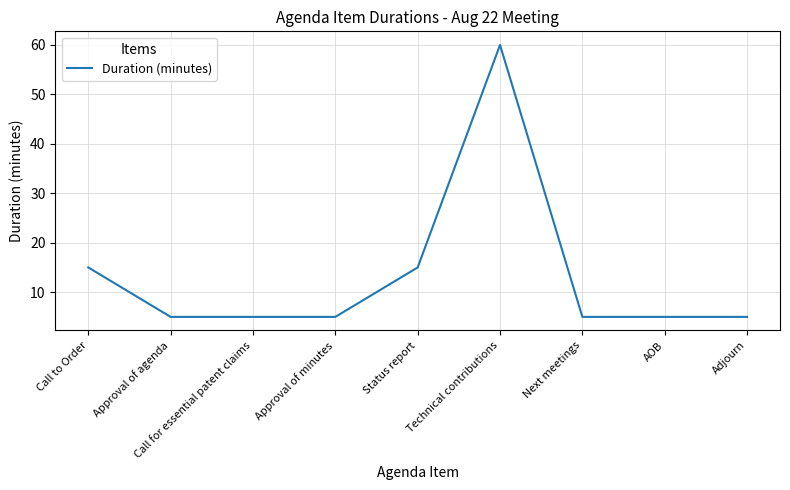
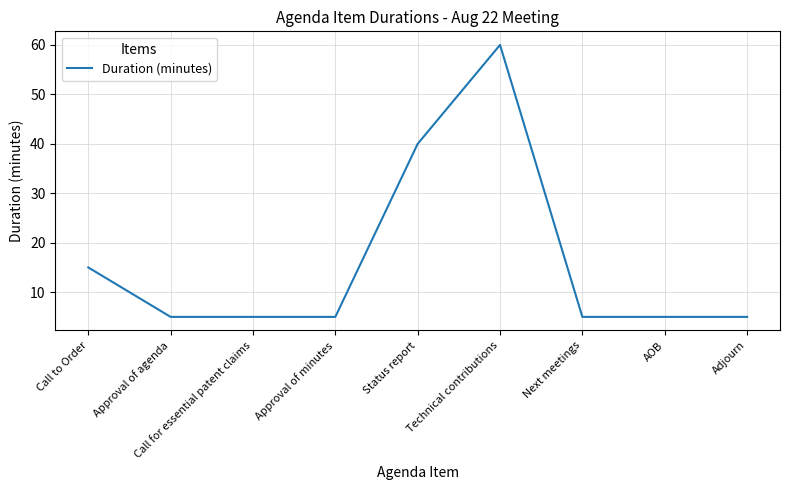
  {
    "Call to Order": 15,
    "Approval of agenda": 5,
    "Call for essential patent claims": 5,
    "Approval of minutes": 5,
-   "Status report": 15,
+   "Status report": 40,
    "Technical contributions": 60,
    "Next meetings": 5,
    "AOB": 5,
    "Adjourn": 5
  }
